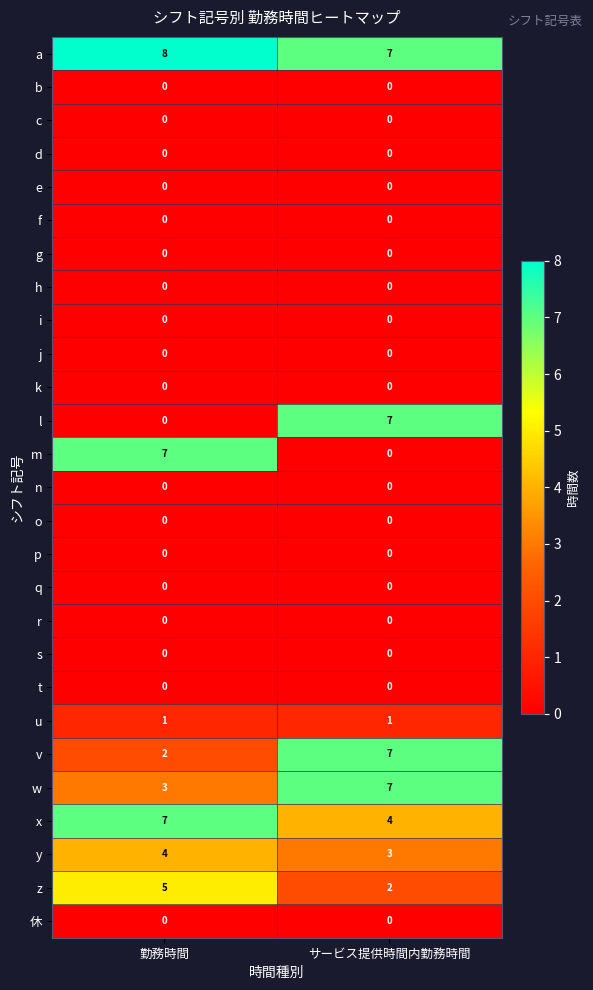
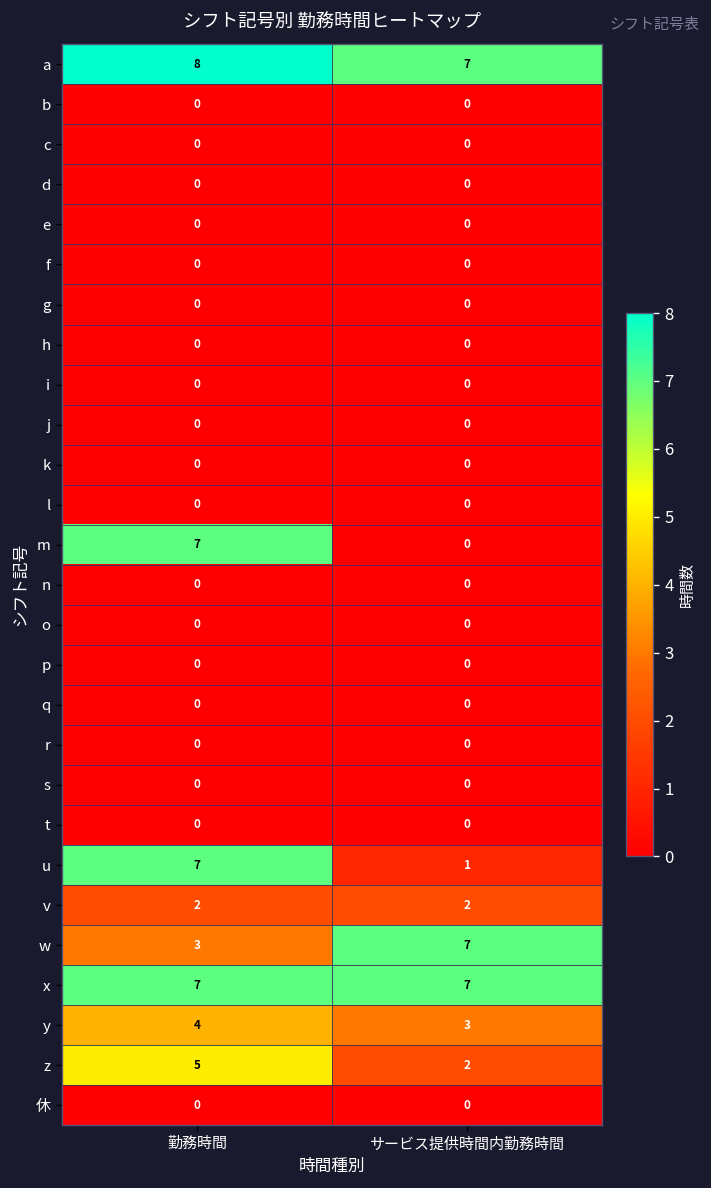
  {
    "a": {
      "勤務時間": 8,
      "サービス提供時間内勤務時間": 7
    },
    "b": {
      "勤務時間": 0,
      "サービス提供時間内勤務時間": 0
    },
    "c": {
      "勤務時間": 0,
      "サービス提供時間内勤務時間": 0
    },
    "d": {
      "勤務時間": 0,
      "サービス提供時間内勤務時間": 0
    },
    "e": {
      "勤務時間": 0,
      "サービス提供時間内勤務時間": 0
    },
    "f": {
      "勤務時間": 0,
      "サービス提供時間内勤務時間": 0
    },
    "g": {
      "勤務時間": 0,
      "サービス提供時間内勤務時間": 0
    },
    "h": {
      "勤務時間": 0,
      "サービス提供時間内勤務時間": 0
    },
    "i": {
      "勤務時間": 0,
      "サービス提供時間内勤務時間": 0
    },
    "j": {
      "勤務時間": 0,
      "サービス提供時間内勤務時間": 0
    },
    "k": {
      "勤務時間": 0,
      "サービス提供時間内勤務時間": 0
    },
    "l": {
      "勤務時間": 0,
-     "サービス提供時間内勤務時間": 7
+     "サービス提供時間内勤務時間": 0
    },
    "m": {
      "勤務時間": 7,
      "サービス提供時間内勤務時間": 0
    },
    "n": {
      "勤務時間": 0,
      "サービス提供時間内勤務時間": 0
    },
    "o": {
      "勤務時間": 0,
      "サービス提供時間内勤務時間": 0
    },
    "p": {
      "勤務時間": 0,
      "サービス提供時間内勤務時間": 0
    },
    "q": {
      "勤務時間": 0,
      "サービス提供時間内勤務時間": 0
    },
    "r": {
      "勤務時間": 0,
      "サービス提供時間内勤務時間": 0
    },
    "s": {
      "勤務時間": 0,
      "サービス提供時間内勤務時間": 0
    },
    "t": {
      "勤務時間": 0,
      "サービス提供時間内勤務時間": 0
    },
    "u": {
-     "勤務時間": 1,
+     "勤務時間": 7,
      "サービス提供時間内勤務時間": 1
    },
    "v": {
      "勤務時間": 2,
-     "サービス提供時間内勤務時間": 7
+     "サービス提供時間内勤務時間": 2
    },
    "w": {
      "勤務時間": 3,
      "サービス提供時間内勤務時間": 7
    },
    "x": {
      "勤務時間": 7,
-     "サービス提供時間内勤務時間": 4
+     "サービス提供時間内勤務時間": 7
    },
    "y": {
      "勤務時間": 4,
      "サービス提供時間内勤務時間": 3
    },
    "z": {
      "勤務時間": 5,
      "サービス提供時間内勤務時間": 2
    },
    "休": {
      "勤務時間": 0,
      "サービス提供時間内勤務時間": 0
    }
  }
